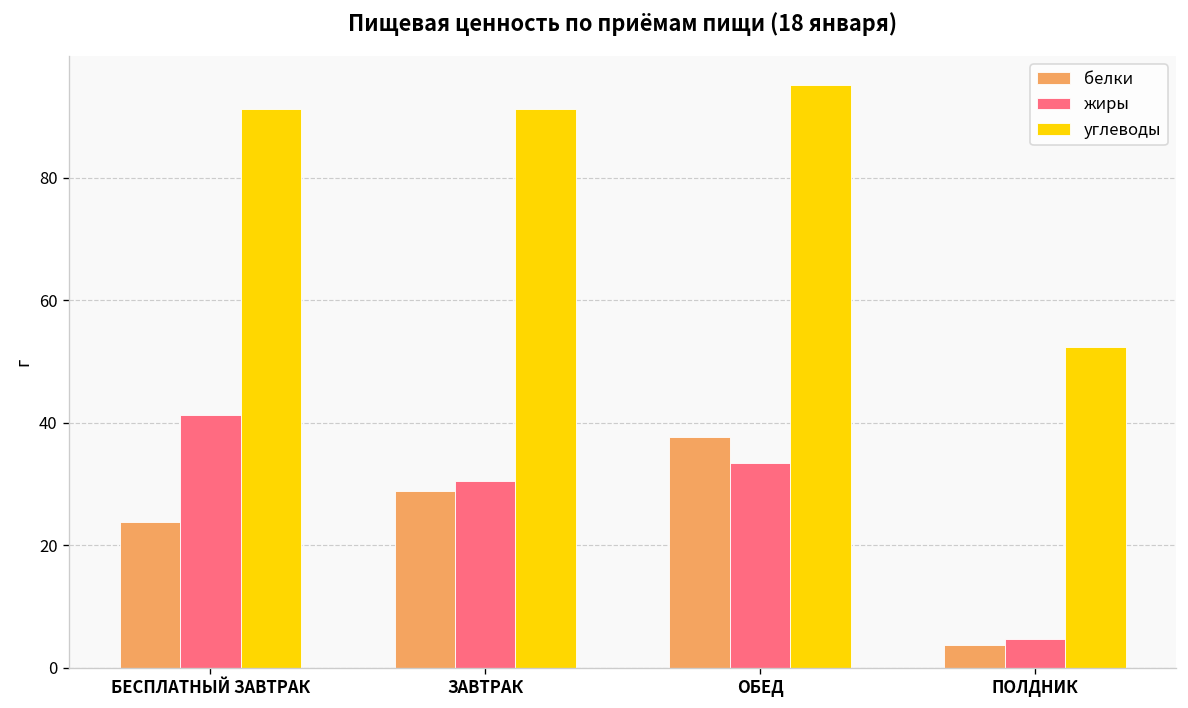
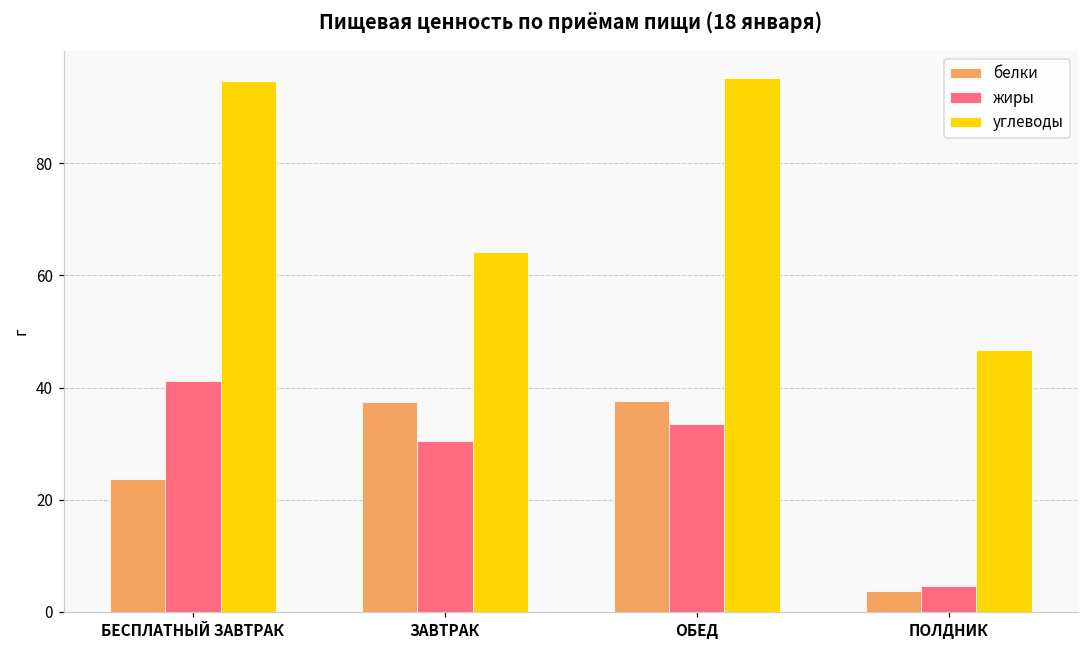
  {
    "белки": {
      "БЕСПЛАТНЫЙ ЗАВТРАК": 24,
-     "ЗАВТРАК": 29,
+     "ЗАВТРАК": 37,
      "ОБЕД": 38,
      "ПОЛДНИК": 4
    },
    "жиры": {
      "БЕСПЛАТНЫЙ ЗАВТРАК": 41,
      "ЗАВТРАК": 30,
      "ОБЕД": 33,
      "ПОЛДНИК": 5
    },
    "углеводы": {
-     "БЕСПЛАТНЫЙ ЗАВТРАК": 91,
-     "ЗАВТРАК": 91,
+     "БЕСПЛАТНЫЙ ЗАВТРАК": 95,
+     "ЗАВТРАК": 64,
      "ОБЕД": 95,
-     "ПОЛДНИК": 52
+     "ПОЛДНИК": 47
    }
  }
